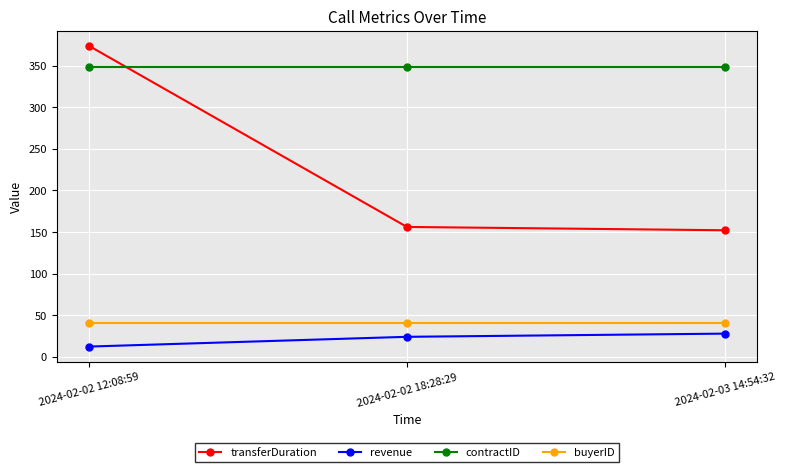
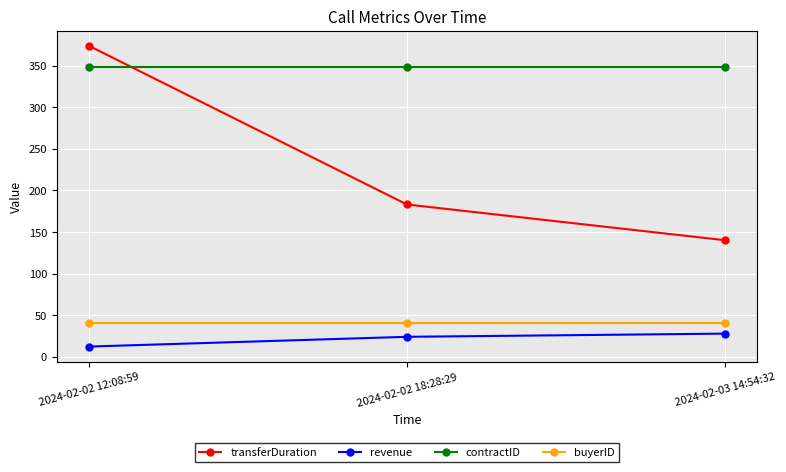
  {
    "transferDuration": {
      "2024-02-02 12:08:59": 370,
-     "2024-02-02 18:28:29": 160,
-     "2024-02-03 14:54:32": 150
+     "2024-02-02 18:28:29": 180,
+     "2024-02-03 14:54:32": 140
    },
    "revenue": {
      "2024-02-02 12:08:59": 10,
      "2024-02-02 18:28:29": 20,
      "2024-02-03 14:54:32": 30
    },
    "contractID": {
      "2024-02-02 12:08:59": 350,
      "2024-02-02 18:28:29": 350,
      "2024-02-03 14:54:32": 350
    },
    "buyerID": {
      "2024-02-02 12:08:59": 40,
      "2024-02-02 18:28:29": 40,
      "2024-02-03 14:54:32": 40
    }
  }
